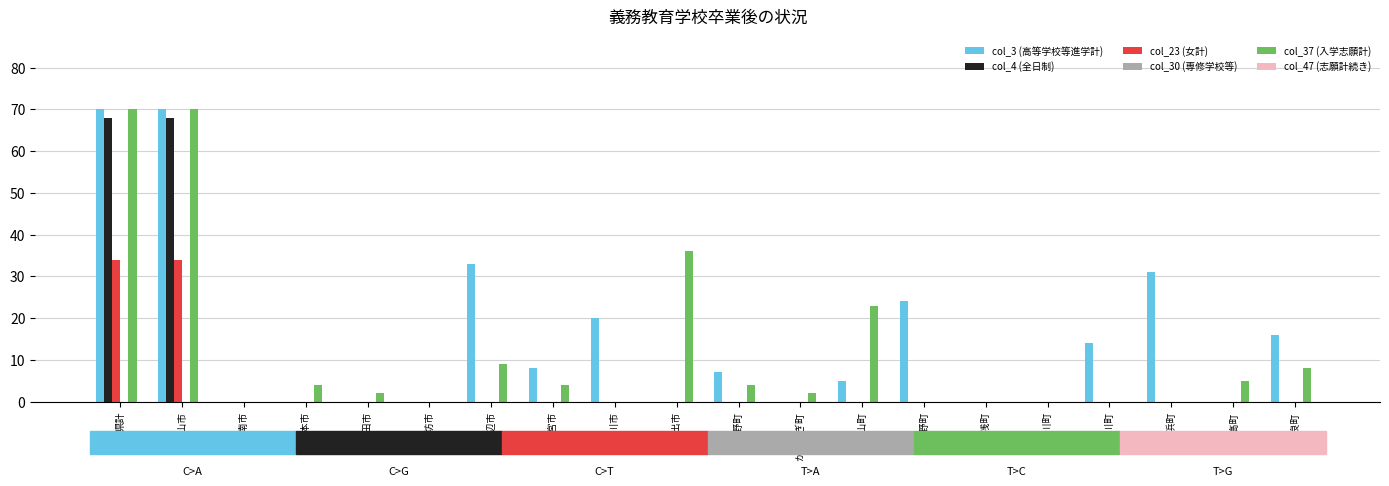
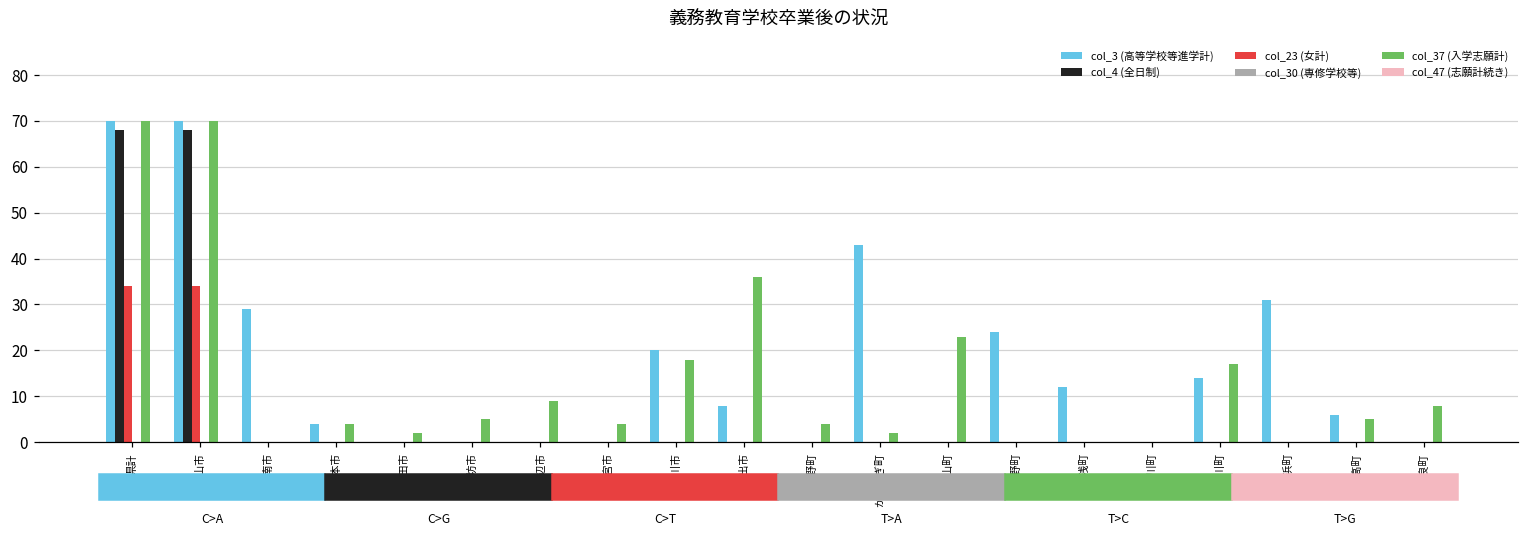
  {
    "col_3 (高等学校等進学計)": {
      "県計": 70,
      "和歌山市": 70,
-     "海南市": 0,
-     "橋本市": 0,
+     "海南市": 29,
+     "橋本市": 4,
      "有田市": 0,
      "御坊市": 0,
-     "田辺市": 33,
-     "新宮市": 8,
+     "田辺市": 0,
+     "新宮市": 0,
      "紀の川市": 20,
-     "岩出市": 0,
-     "紀美野町": 7,
-     "かつらぎ町": 0,
-     "九度山町": 5,
+     "岩出市": 8,
+     "紀美野町": 0,
+     "かつらぎ町": 43,
+     "九度山町": 0,
      "高野町": 24,
-     "湯浅町": 0,
+     "湯浅町": 12,
      "広川町": 0,
      "有田川町": 14,
      "美浜町": 31,
-     "日高町": 0,
-     "由良町": 16
+     "日高町": 6,
+     "由良町": 0
    },
    "col_4 (全日制)": {
      "県計": 68,
      "和歌山市": 68,
      "海南市": 0,
      "橋本市": 0,
      "有田市": 0,
      "御坊市": 0,
      "田辺市": 0,
      "新宮市": 0,
      "紀の川市": 0,
      "岩出市": 0,
      "紀美野町": 0,
      "かつらぎ町": 0,
      "九度山町": 0,
      "高野町": 0,
      "湯浅町": 0,
      "広川町": 0,
      "有田川町": 0,
      "美浜町": 0,
      "日高町": 0,
      "由良町": 0
    },
    "col_23 (女計)": {
      "県計": 34,
      "和歌山市": 34,
      "海南市": 0,
      "橋本市": 0,
      "有田市": 0,
      "御坊市": 0,
      "田辺市": 0,
      "新宮市": 0,
      "紀の川市": 0,
      "岩出市": 0,
      "紀美野町": 0,
      "かつらぎ町": 0,
      "九度山町": 0,
      "高野町": 0,
      "湯浅町": 0,
      "広川町": 0,
      "有田川町": 0,
      "美浜町": 0,
      "日高町": 0,
      "由良町": 0
    },
    "col_30 (専修学校等)": {
      "県計": 0,
      "和歌山市": 0,
      "海南市": 0,
      "橋本市": 0,
      "有田市": 0,
      "御坊市": 0,
      "田辺市": 0,
      "新宮市": 0,
      "紀の川市": 0,
      "岩出市": 0,
      "紀美野町": 0,
      "かつらぎ町": 0,
      "九度山町": 0,
      "高野町": 0,
      "湯浅町": 0,
      "広川町": 0,
      "有田川町": 0,
      "美浜町": 0,
      "日高町": 0,
      "由良町": 0
    },
    "col_37 (入学志願計)": {
      "県計": 70,
      "和歌山市": 70,
      "海南市": 0,
      "橋本市": 4,
      "有田市": 2,
-     "御坊市": 0,
+     "御坊市": 5,
      "田辺市": 9,
      "新宮市": 4,
-     "紀の川市": 0,
+     "紀の川市": 18,
      "岩出市": 36,
      "紀美野町": 4,
      "かつらぎ町": 2,
      "九度山町": 23,
      "高野町": 0,
      "湯浅町": 0,
      "広川町": 0,
-     "有田川町": 0,
+     "有田川町": 17,
      "美浜町": 0,
      "日高町": 5,
      "由良町": 8
    },
    "col_47 (志願計続き)": {
      "県計": 0,
      "和歌山市": 0,
      "海南市": 0,
      "橋本市": 0,
      "有田市": 0,
      "御坊市": 0,
      "田辺市": 0,
      "新宮市": 0,
      "紀の川市": 0,
      "岩出市": 0,
      "紀美野町": 0,
      "かつらぎ町": 0,
      "九度山町": 0,
      "高野町": 0,
      "湯浅町": 0,
      "広川町": 0,
      "有田川町": 0,
      "美浜町": 0,
      "日高町": 0,
      "由良町": 0
    }
  }
